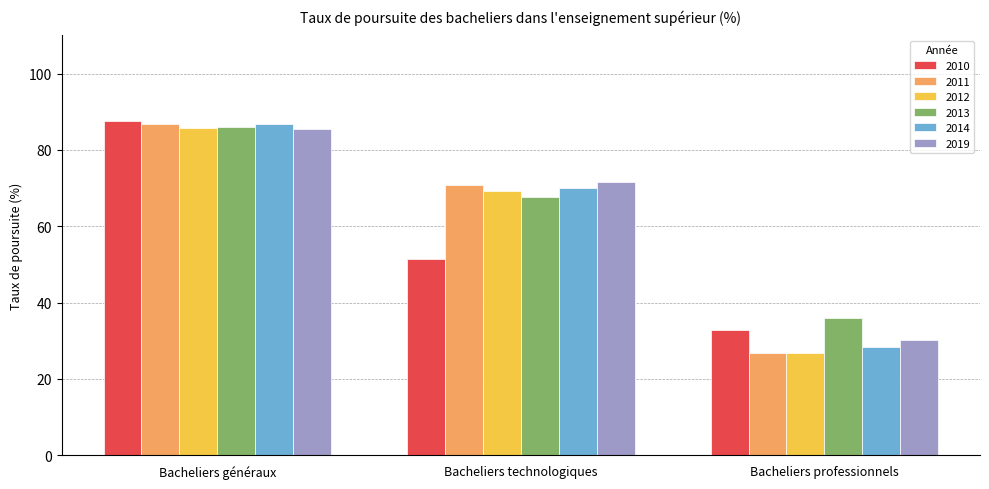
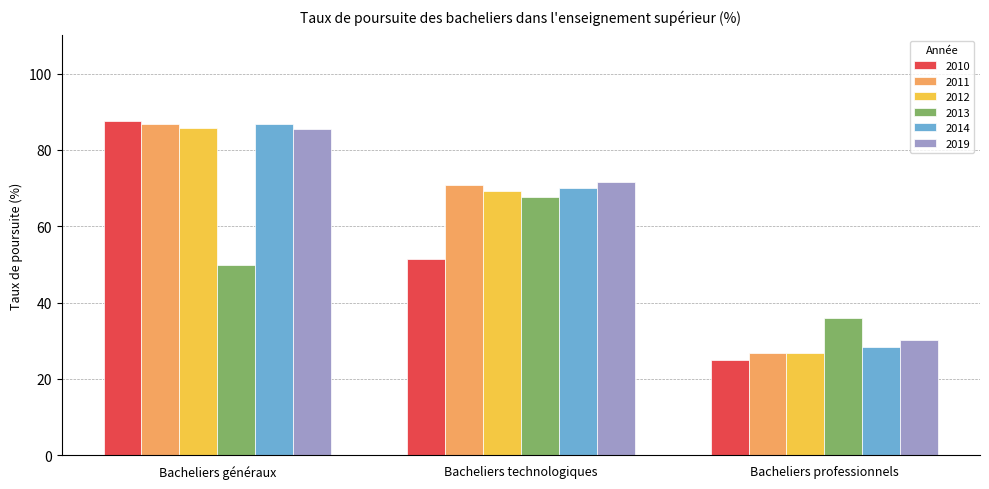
  {
    "2010": {
      "Bacheliers généraux": 88,
      "Bacheliers technologiques": 51,
-     "Bacheliers professionnels": 33
+     "Bacheliers professionnels": 25
    },
    "2013": {
-     "Bacheliers généraux": 86,
+     "Bacheliers généraux": 50,
      "Bacheliers technologiques": 68,
      "Bacheliers professionnels": 36
    }
  }
